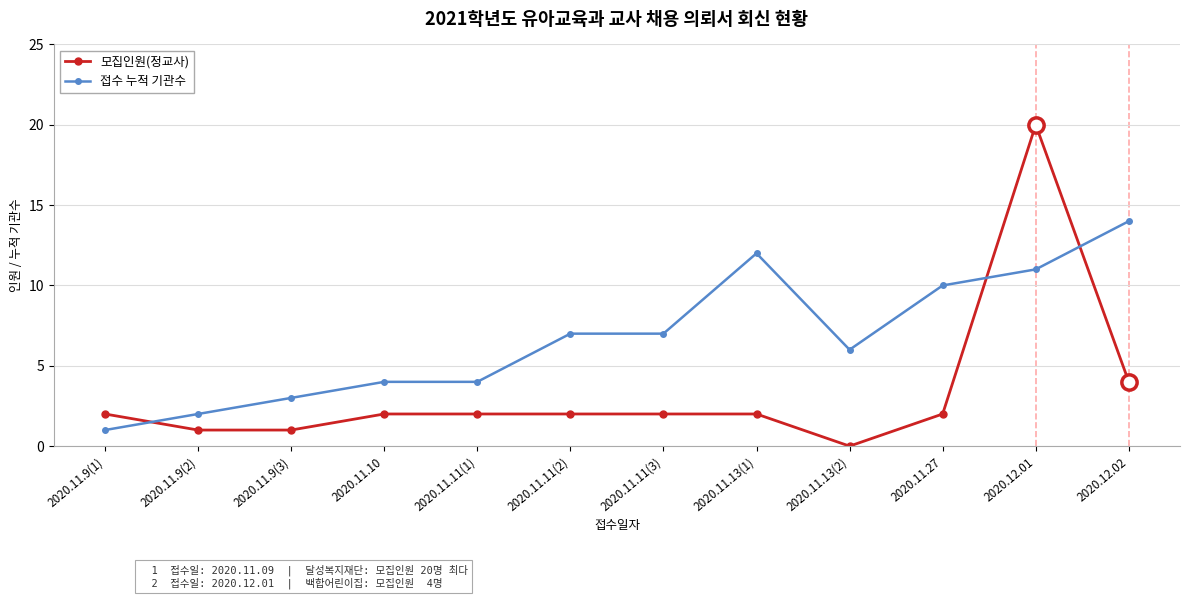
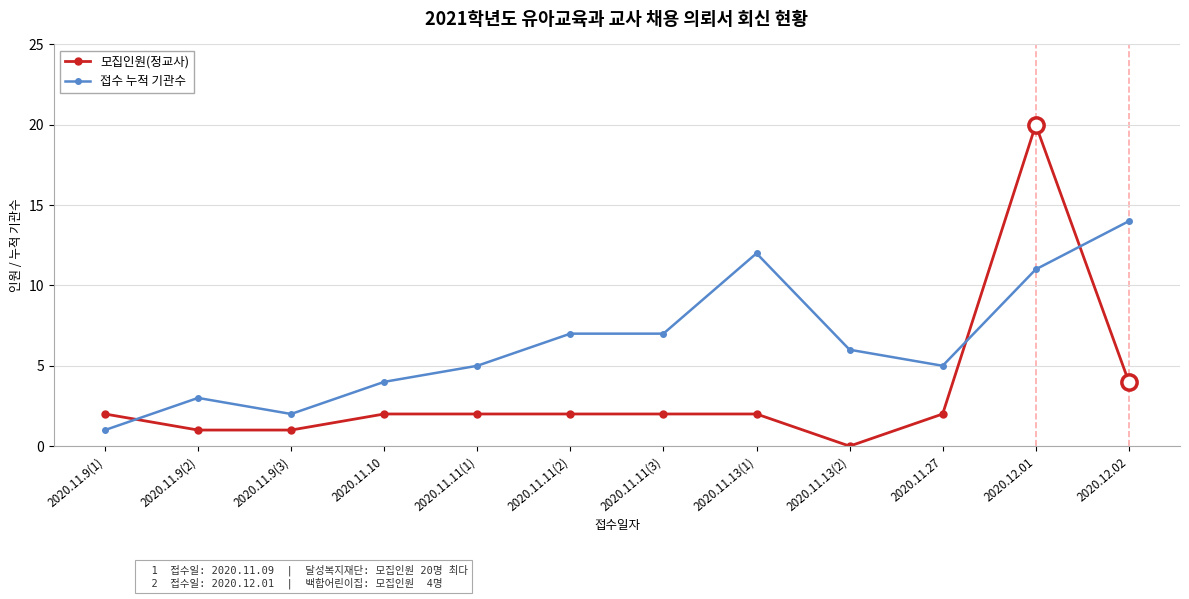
  {
    "접수 누적 기관수": {
      "2020.11.9(1)": 1,
-     "2020.11.9(2)": 2,
-     "2020.11.9(3)": 3,
+     "2020.11.9(2)": 3,
+     "2020.11.9(3)": 2,
      "2020.11.10": 4,
-     "2020.11.11(1)": 4,
+     "2020.11.11(1)": 5,
      "2020.11.11(2)": 7,
      "2020.11.11(3)": 7,
      "2020.11.13(1)": 12,
      "2020.11.13(2)": 6,
-     "2020.11.27": 10,
+     "2020.11.27": 5,
      "2020.12.01": 11,
      "2020.12.02": 14
    }
  }
